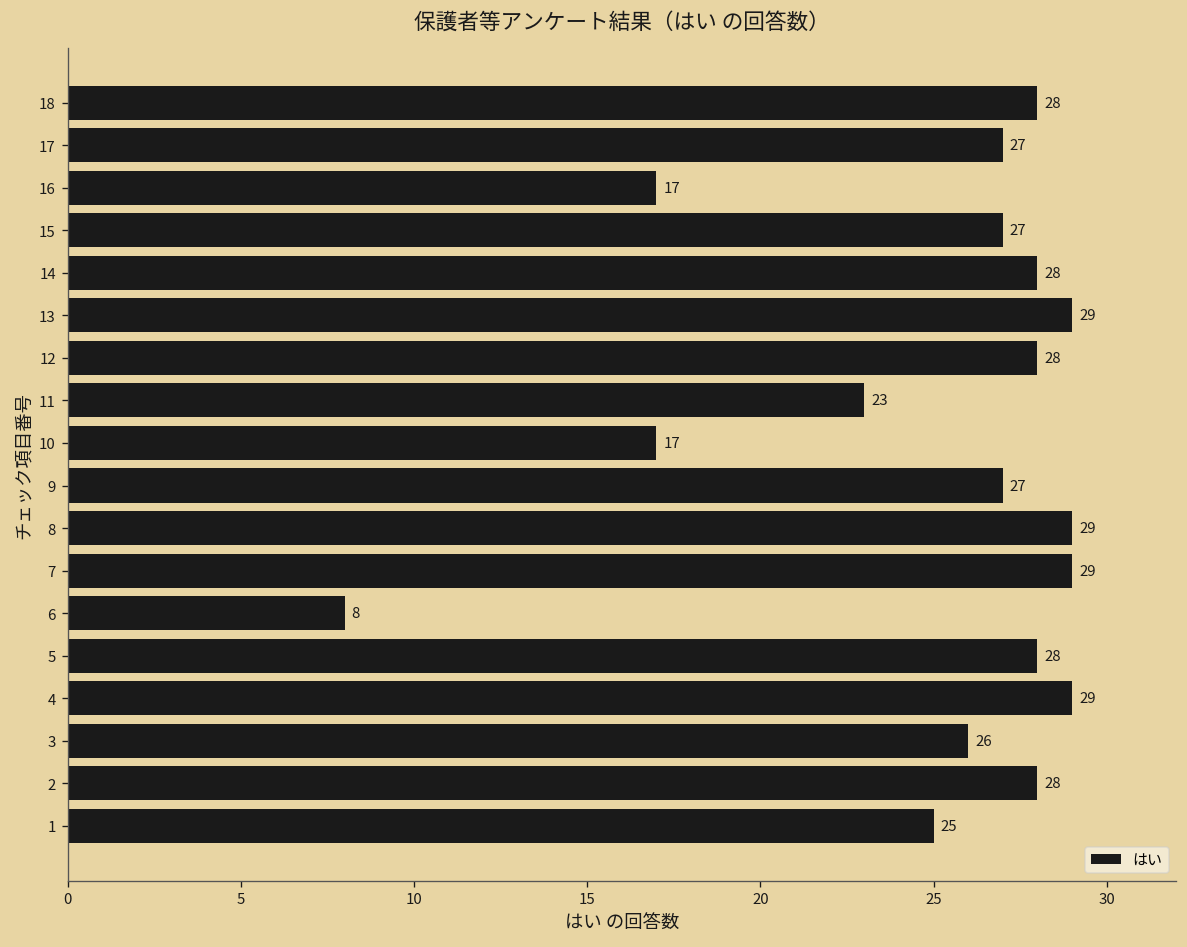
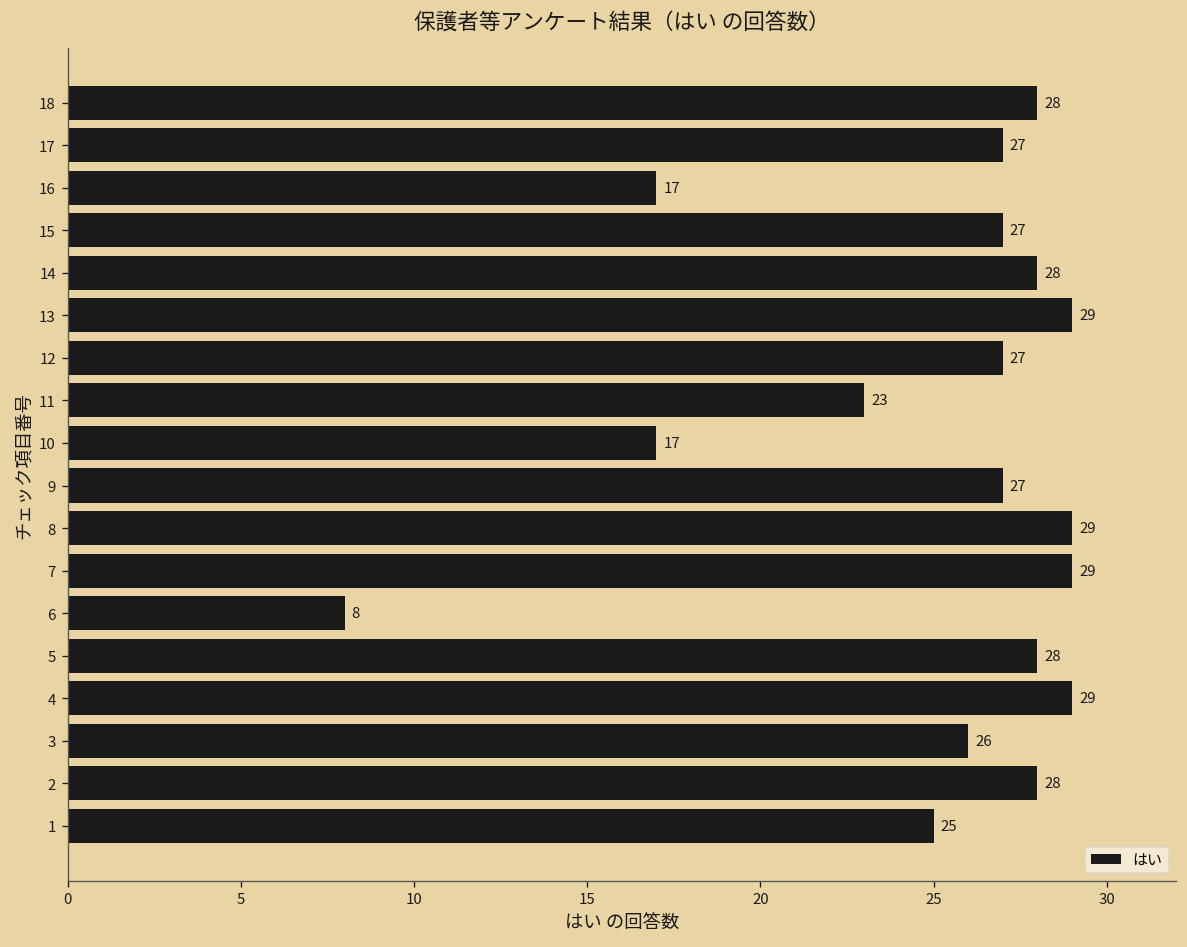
  {
    "18": 28,
    "17": 27,
    "16": 17,
    "15": 27,
    "14": 28,
    "13": 29,
-   "12": 28,
+   "12": 27,
    "11": 23,
    "10": 17,
    "9": 27,
    "8": 29,
    "7": 29,
    "6": 8,
    "5": 28,
    "4": 29,
    "3": 26,
    "2": 28,
    "1": 25
  }
